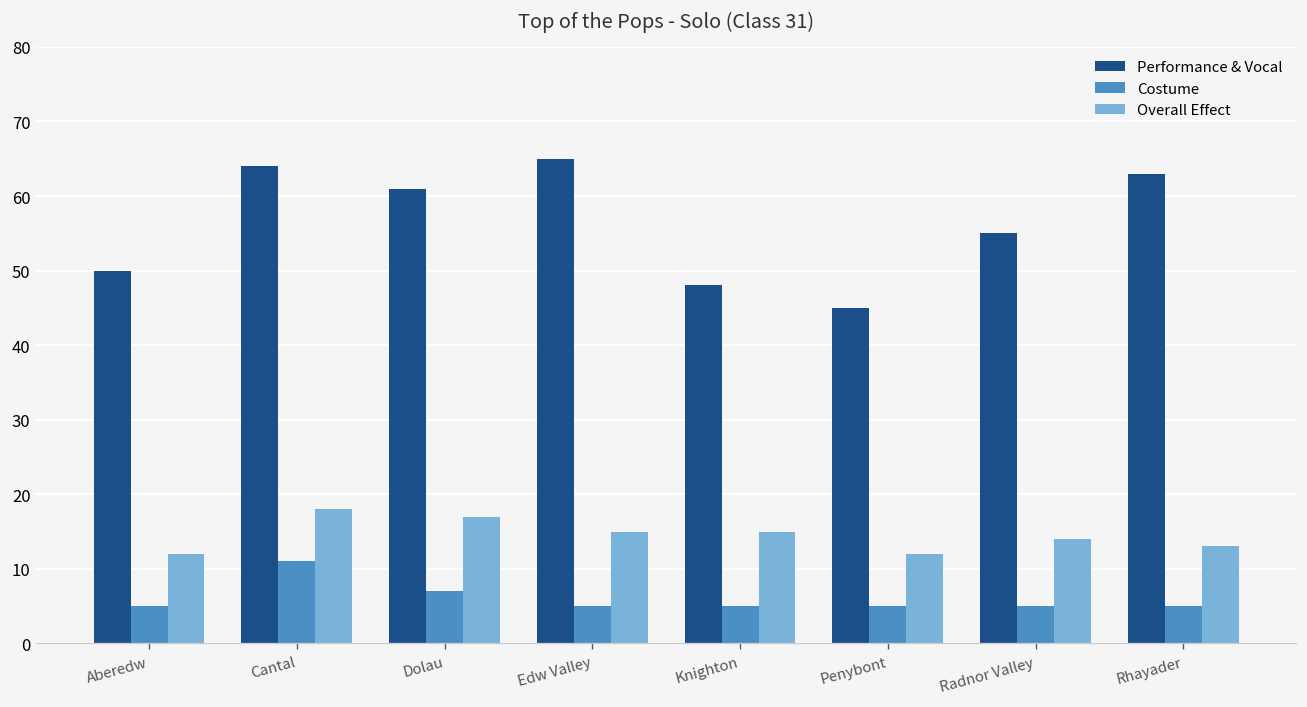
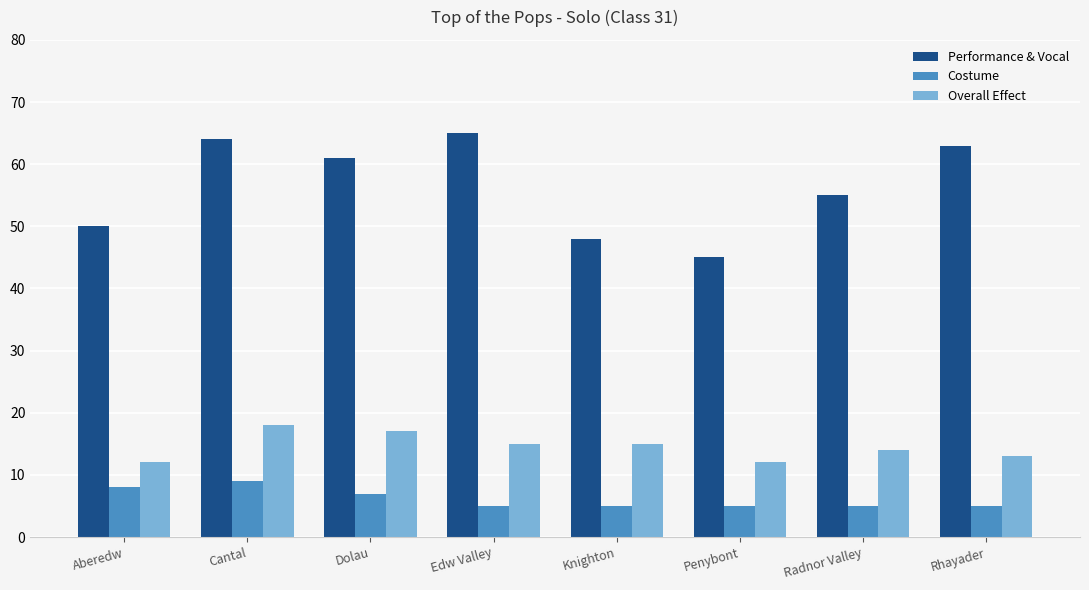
  {
    "Performance & Vocal": {
      "Aberedw": 50,
      "Cantal": 64,
      "Dolau": 61,
      "Edw Valley": 65,
      "Knighton": 48,
      "Penybont": 45,
      "Radnor Valley": 55,
      "Rhayader": 63
    },
    "Costume": {
-     "Aberedw": 5,
-     "Cantal": 11,
+     "Aberedw": 8,
+     "Cantal": 9,
      "Dolau": 7,
      "Edw Valley": 5,
      "Knighton": 5,
      "Penybont": 5,
      "Radnor Valley": 5,
      "Rhayader": 5
    },
    "Overall Effect": {
      "Aberedw": 12,
      "Cantal": 18,
      "Dolau": 17,
      "Edw Valley": 15,
      "Knighton": 15,
      "Penybont": 12,
      "Radnor Valley": 14,
      "Rhayader": 13
    }
  }
